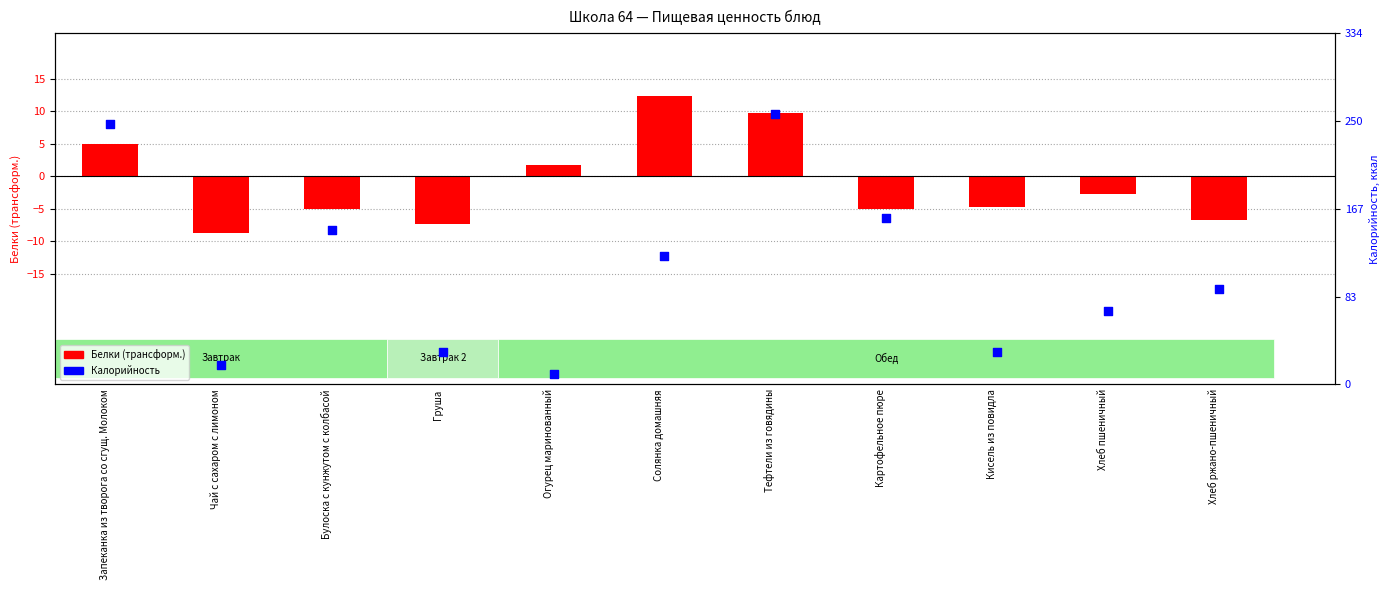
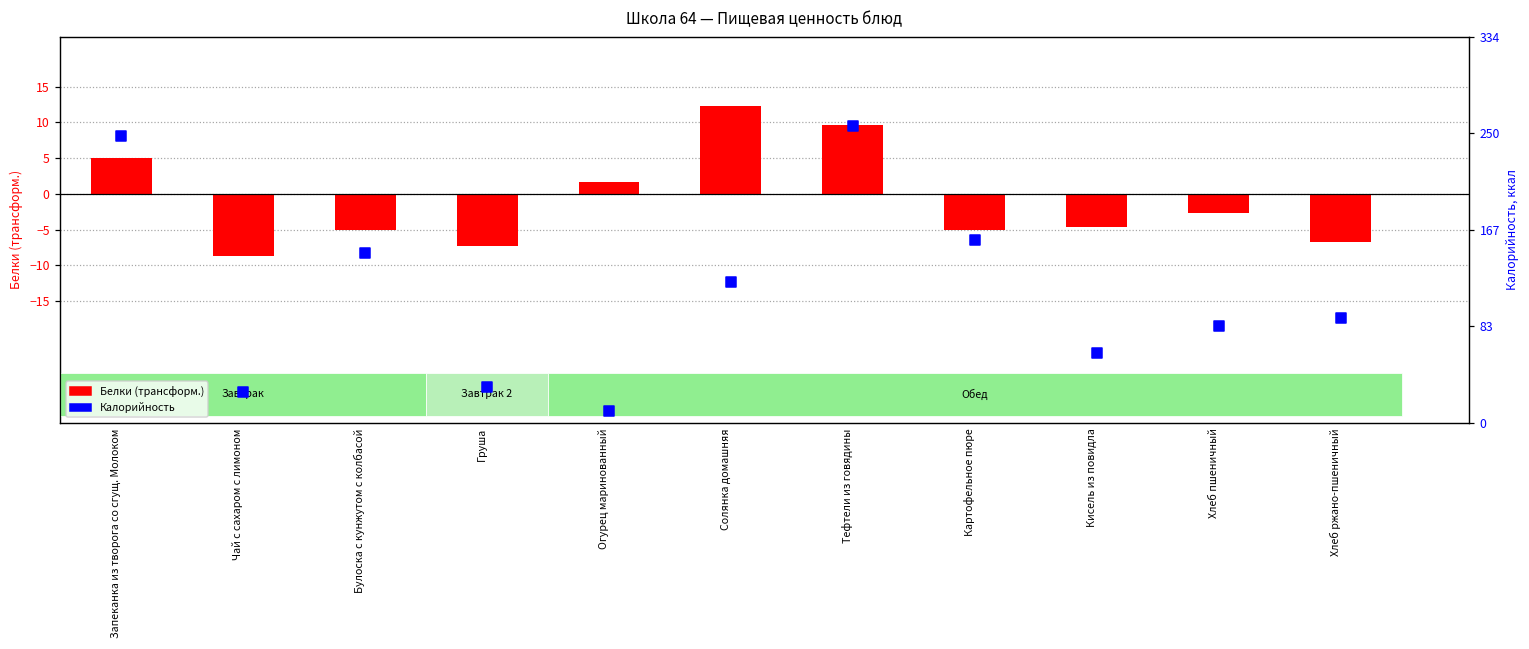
  {
    "Белки (трансформ.)": {
      "Запеканка из творога со сгущ. Молоком": 5,
      "Чай с сахаром с лимоном": -9,
      "Булоска с кунжутом с колбасой": -5,
      "Груша": -7,
      "Огурец маринованный": 2,
      "Солянка домашняя": 12,
      "Тефтели из говядины": 10,
      "Картофельное пюре": -5,
      "Кисель из повидла": -5,
      "Хлеб пшеничный": -3,
      "Хлеб ржано-пшеничный": -7
    },
    "Калорийность": {
-     "Чай с сахаром с лимоном": 18,
-     "Кисель из повидла": 31,
-     "Хлеб пшеничный": 70
+     "Чай с сахаром с лимоном": 27,
+     "Кисель из повидла": 60,
+     "Хлеб пшеничный": 84
    }
  }
